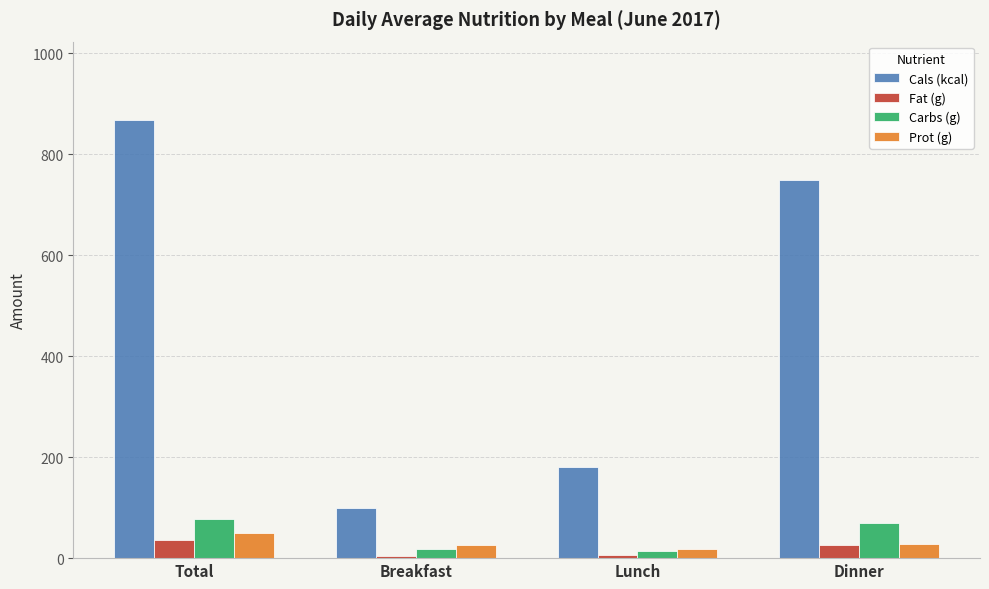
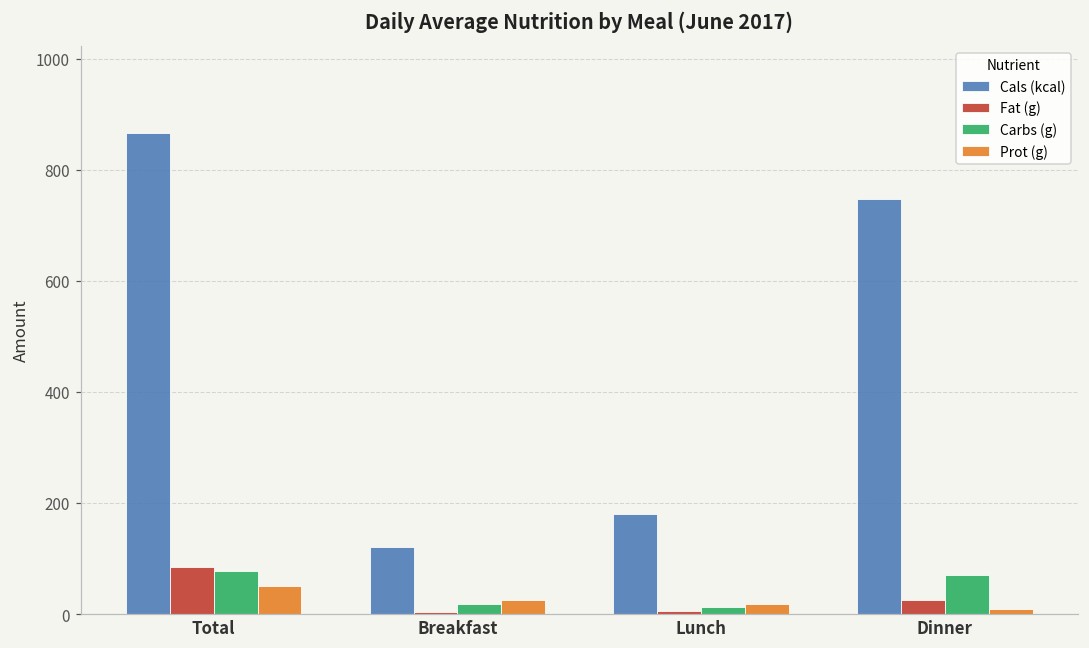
  {
    "Cals (kcal)": {
      "Total": 870,
-     "Breakfast": 100,
+     "Breakfast": 120,
      "Lunch": 180,
      "Dinner": 750
    },
    "Fat (g)": {
-     "Total": 40,
+     "Total": 80,
      "Lunch": 10,
      "Dinner": 30
    },
    "Carbs (g)": {
      "Total": 80,
      "Breakfast": 20,
      "Lunch": 10,
      "Dinner": 70
    },
    "Prot (g)": {
      "Total": 50,
      "Breakfast": 30,
      "Lunch": 20,
-     "Dinner": 30
+     "Dinner": 10
    }
  }
